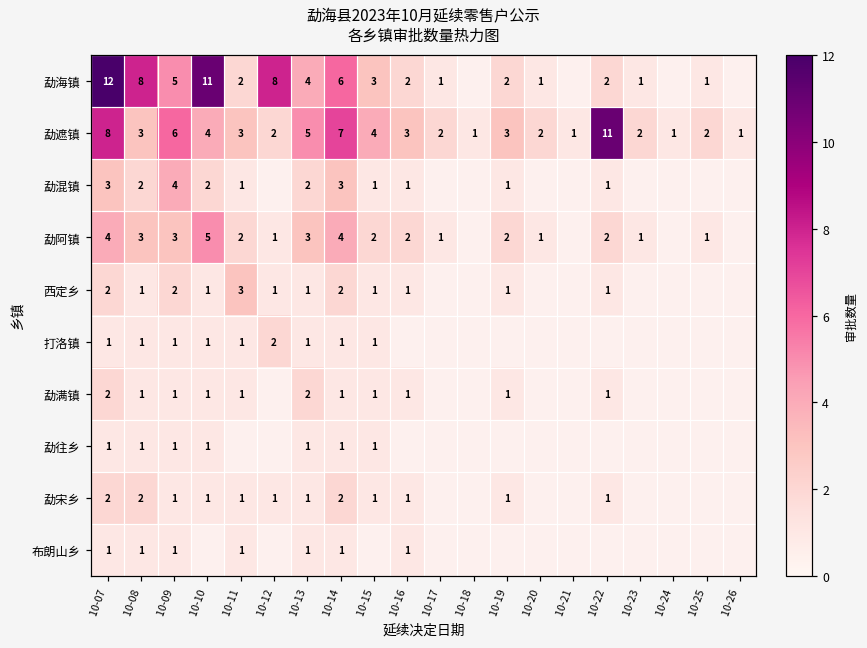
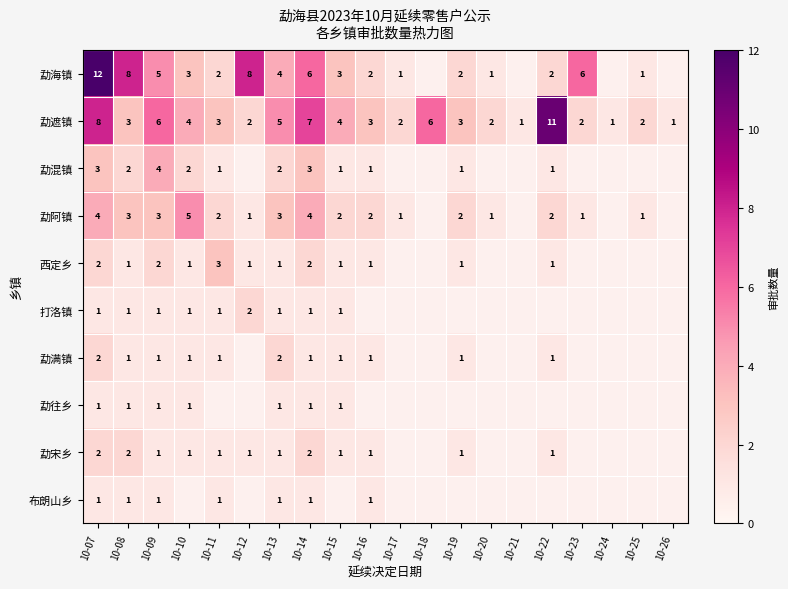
  {
    "勐海镇": {
      "10-07": 12,
      "10-08": 8,
      "10-09": 5,
-     "10-10": 11,
+     "10-10": 3,
      "10-11": 2,
      "10-12": 8,
      "10-13": 4,
      "10-14": 6,
      "10-15": 3,
      "10-16": 2,
      "10-17": 1,
      "10-19": 2,
      "10-20": 1,
      "10-22": 2,
-     "10-23": 1,
+     "10-23": 6,
      "10-25": 1
    },
    "勐遮镇": {
      "10-07": 8,
      "10-08": 3,
      "10-09": 6,
      "10-10": 4,
      "10-11": 3,
      "10-12": 2,
      "10-13": 5,
      "10-14": 7,
      "10-15": 4,
      "10-16": 3,
      "10-17": 2,
-     "10-18": 1,
+     "10-18": 6,
      "10-19": 3,
      "10-20": 2,
      "10-21": 1,
      "10-22": 11,
      "10-23": 2,
      "10-24": 1,
      "10-25": 2,
      "10-26": 1
    },
    "勐混镇": {
      "10-07": 3,
      "10-08": 2,
      "10-09": 4,
      "10-10": 2,
      "10-11": 1,
      "10-13": 2,
      "10-14": 3,
      "10-15": 1,
      "10-16": 1,
      "10-19": 1,
      "10-22": 1
    },
    "勐阿镇": {
      "10-07": 4,
      "10-08": 3,
      "10-09": 3,
      "10-10": 5,
      "10-11": 2,
      "10-12": 1,
      "10-13": 3,
      "10-14": 4,
      "10-15": 2,
      "10-16": 2,
      "10-17": 1,
      "10-19": 2,
      "10-20": 1,
      "10-22": 2,
      "10-23": 1,
      "10-25": 1
    },
    "西定乡": {
      "10-07": 2,
      "10-08": 1,
      "10-09": 2,
      "10-10": 1,
      "10-11": 3,
      "10-12": 1,
      "10-13": 1,
      "10-14": 2,
      "10-15": 1,
      "10-16": 1,
      "10-19": 1,
      "10-22": 1
    },
    "打洛镇": {
      "10-07": 1,
      "10-08": 1,
      "10-09": 1,
      "10-10": 1,
      "10-11": 1,
      "10-12": 2,
      "10-13": 1,
      "10-14": 1,
      "10-15": 1
    },
    "勐满镇": {
      "10-07": 2,
      "10-08": 1,
      "10-09": 1,
      "10-10": 1,
      "10-11": 1,
      "10-13": 2,
      "10-14": 1,
      "10-15": 1,
      "10-16": 1,
      "10-19": 1,
      "10-22": 1
    },
    "勐往乡": {
      "10-07": 1,
      "10-08": 1,
      "10-09": 1,
      "10-10": 1,
      "10-13": 1,
      "10-14": 1,
      "10-15": 1
    },
    "勐宋乡": {
      "10-07": 2,
      "10-08": 2,
      "10-09": 1,
      "10-10": 1,
      "10-11": 1,
      "10-12": 1,
      "10-13": 1,
      "10-14": 2,
      "10-15": 1,
      "10-16": 1,
      "10-19": 1,
      "10-22": 1
    },
    "布朗山乡": {
      "10-07": 1,
      "10-08": 1,
      "10-09": 1,
      "10-11": 1,
      "10-13": 1,
      "10-14": 1,
      "10-16": 1
    }
  }
